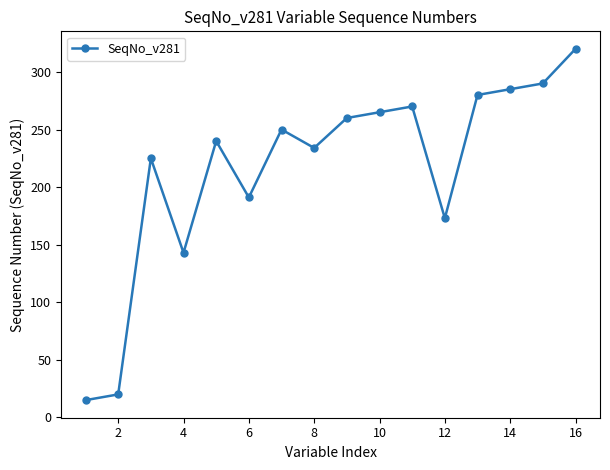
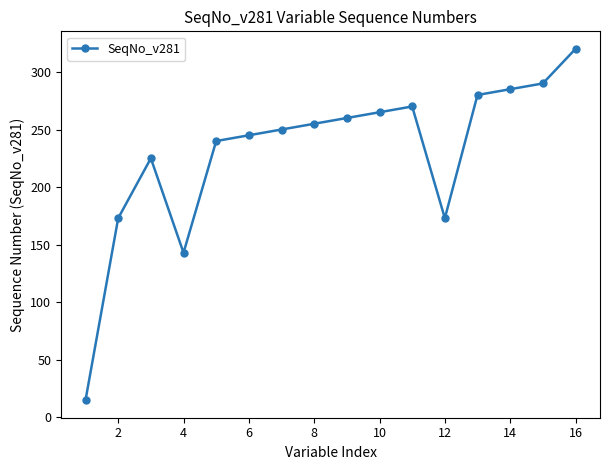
  {
-   "2": 20,
+   "2": 173,
    "4": 143,
-   "6": 191,
-   "8": 234,
+   "6": 245,
+   "8": 255,
    "10": 265,
    "12": 173,
    "14": 285,
    "16": 320
  }
